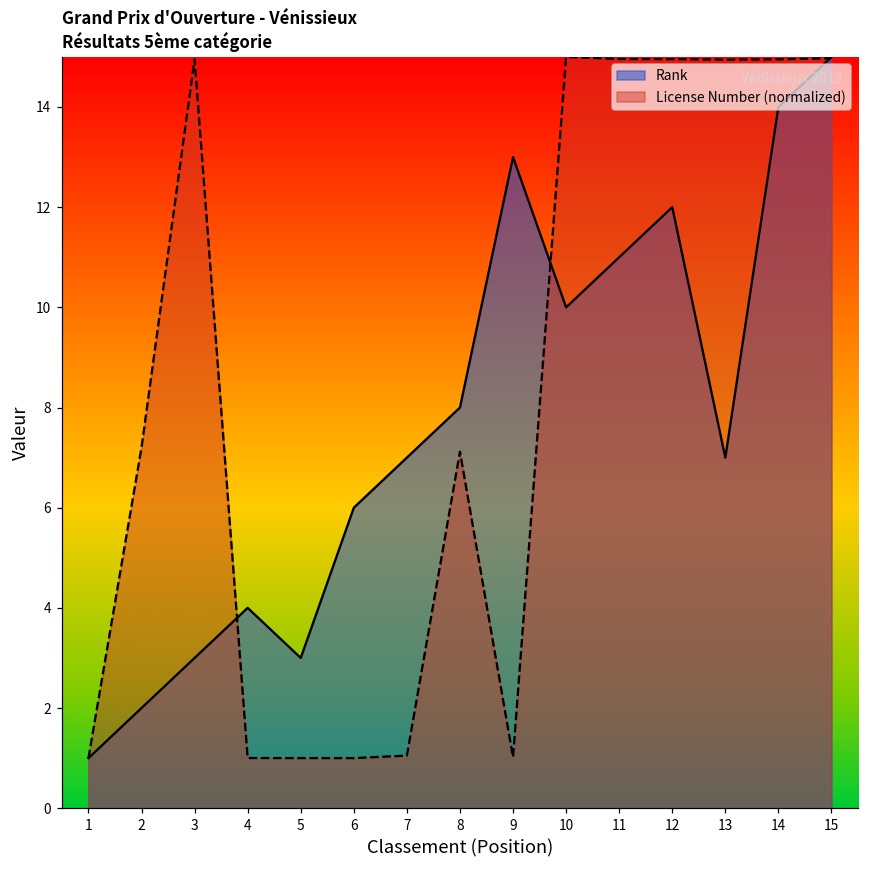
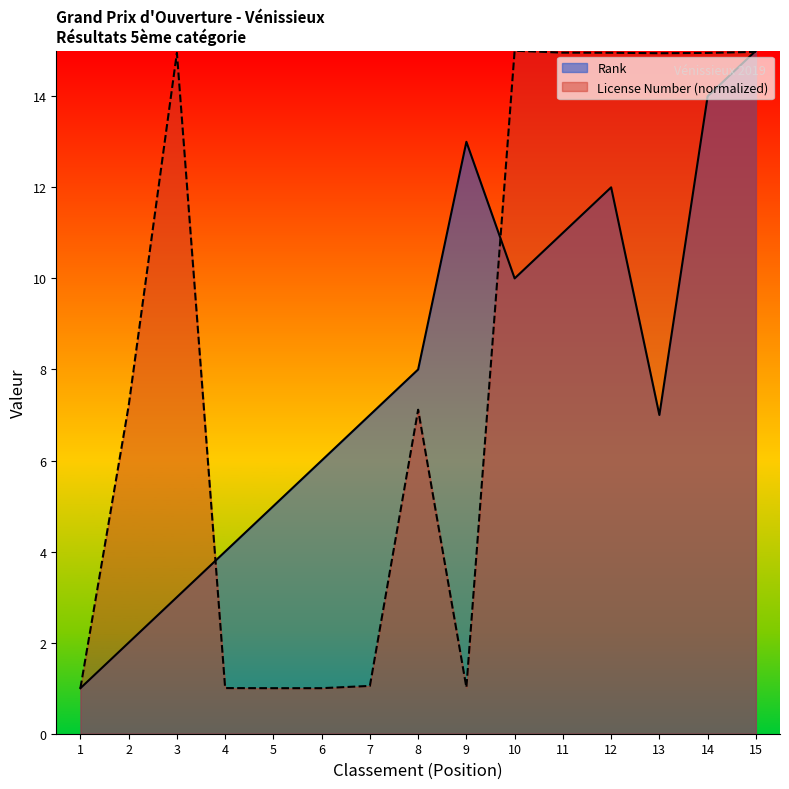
  {
    "Rank": {
      "2": 2,
      "3": 3,
      "4": 4,
-     "5": 3,
+     "5": 5,
      "6": 6,
      "7": 7,
      "8": 8,
      "9": 13,
      "10": 10,
      "11": 11,
      "12": 12,
      "13": 7
    },
    "License Number (normalized)": {
      "2": 7.2,
      "3": 15,
      "4": 1,
      "5": 1,
      "6": 1,
      "7": 1,
      "8": 7.1,
      "9": 1,
      "10": 15,
      "11": 15,
      "12": 15,
      "13": 15
    }
  }
